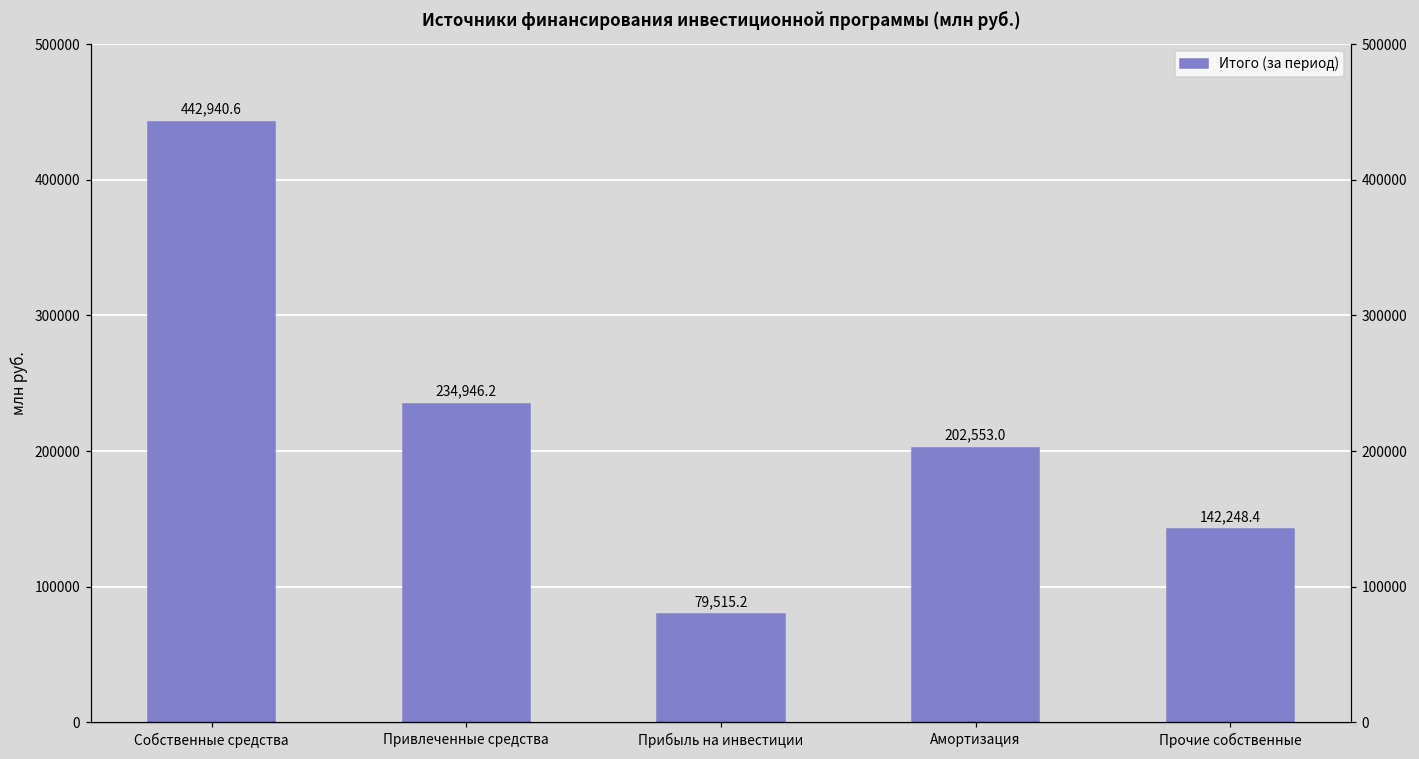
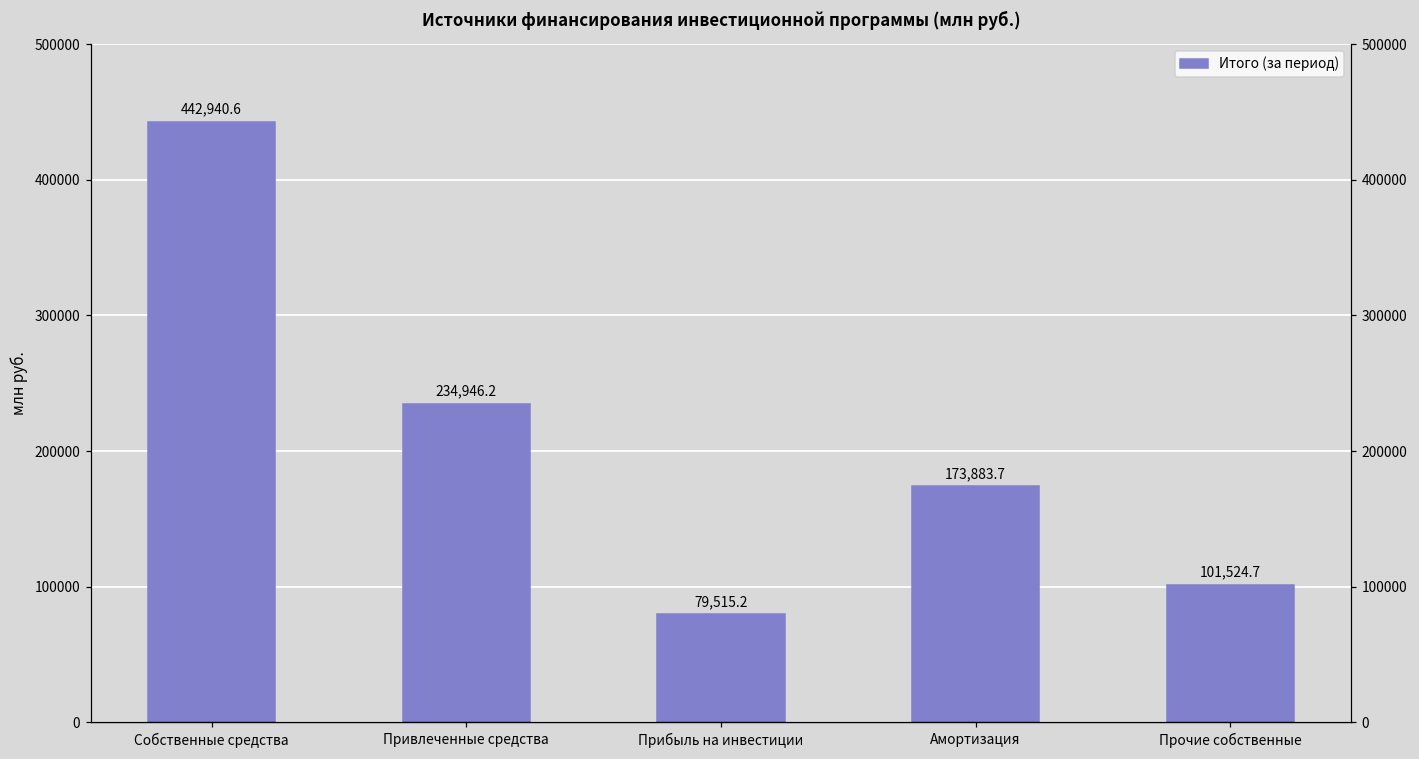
  {
    "Собственные средства": "442,940.6",
    "Привлеченные средства": "234,946.2",
    "Прибыль на инвестиции": "79,515.2",
-   "Амортизация": "202,553.0",
-   "Прочие собственные": "142,248.4"
+   "Амортизация": "173,883.7",
+   "Прочие собственные": "101,524.7"
  }
